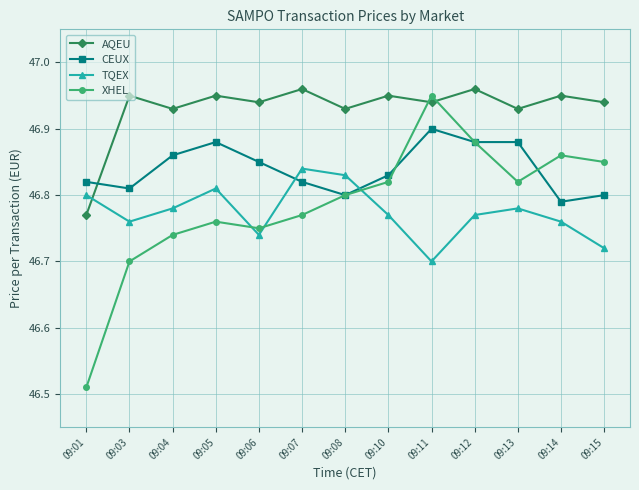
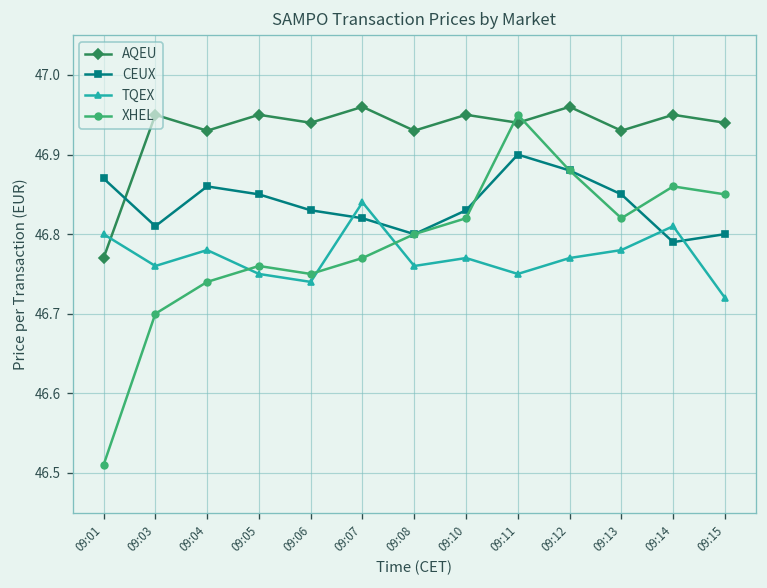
  {
    "CEUX": {
-     "09:01": 46.82,
+     "09:01": 46.87,
      "09:03": 46.81,
      "09:04": 46.86,
-     "09:05": 46.88,
-     "09:06": 46.85,
+     "09:05": 46.85,
+     "09:06": 46.83,
      "09:07": 46.82,
      "09:10": 46.83,
      "09:11": 46.90,
-     "09:13": 46.88,
+     "09:13": 46.85,
      "09:14": 46.79,
      "09:15": 46.80
    },
    "TQEX": {
      "09:01": 46.80,
      "09:03": 46.76,
      "09:04": 46.78,
-     "09:05": 46.81,
+     "09:05": 46.75,
      "09:06": 46.74,
      "09:07": 46.84,
-     "09:08": 46.83,
+     "09:08": 46.76,
      "09:10": 46.77,
-     "09:11": 46.70,
+     "09:11": 46.75,
      "09:12": 46.77,
      "09:13": 46.78,
-     "09:14": 46.76,
+     "09:14": 46.81,
      "09:15": 46.72
    }
  }
